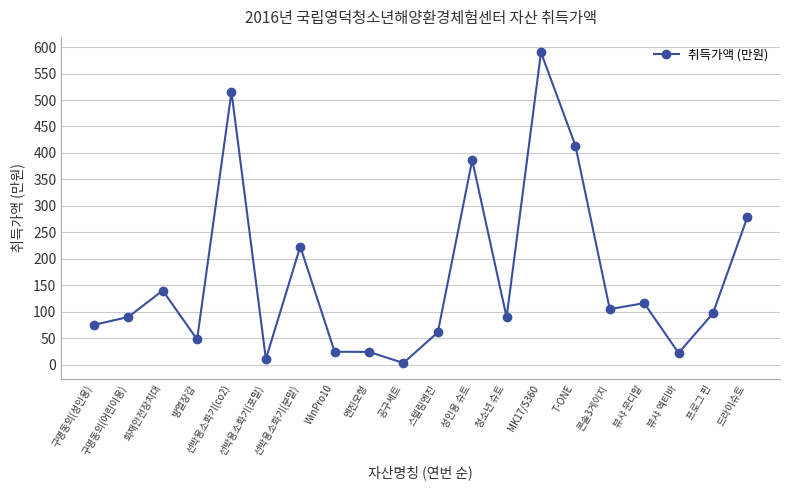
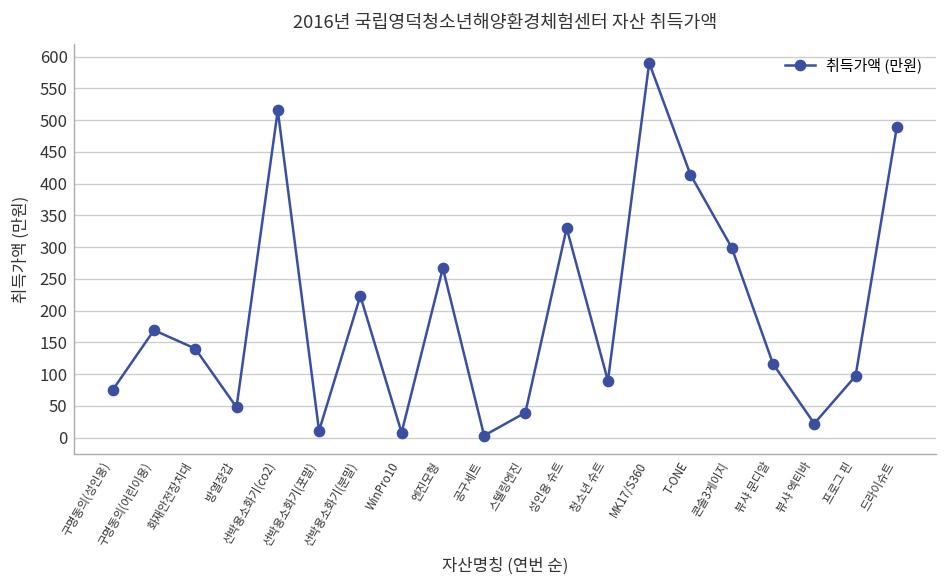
  {
    "구명동의(성인용)": 80,
-   "구명동의(어린이용)": 90,
+   "구명동의(어린이용)": 170,
    "화재안전장치대": 140,
    "방열장갑": 50,
    "선박용소화기(co2)": 520,
    "선박용소화기(포말)": 10,
    "선박용소화기(분말)": 220,
-   "WinPro10": 20,
-   "엔진모형": 20,
+   "WinPro10": 10,
+   "엔진모형": 270,
    "공구세트": 0,
-   "스텔링엔진": 60,
-   "성인용 슈트": 390,
+   "스텔링엔진": 40,
+   "성인용 슈트": 330,
    "청소년 슈트": 90,
    "MK17/S360": 590,
    "T-ONE": 410,
-   "콘솔3게이지": 100,
+   "콘솔3게이지": 300,
    "뷰샤 문디알": 120,
    "뷰샤 엑티바": 20,
    "프로그 핀": 100,
-   "드라이슈트": 280
+   "드라이슈트": 490
  }
